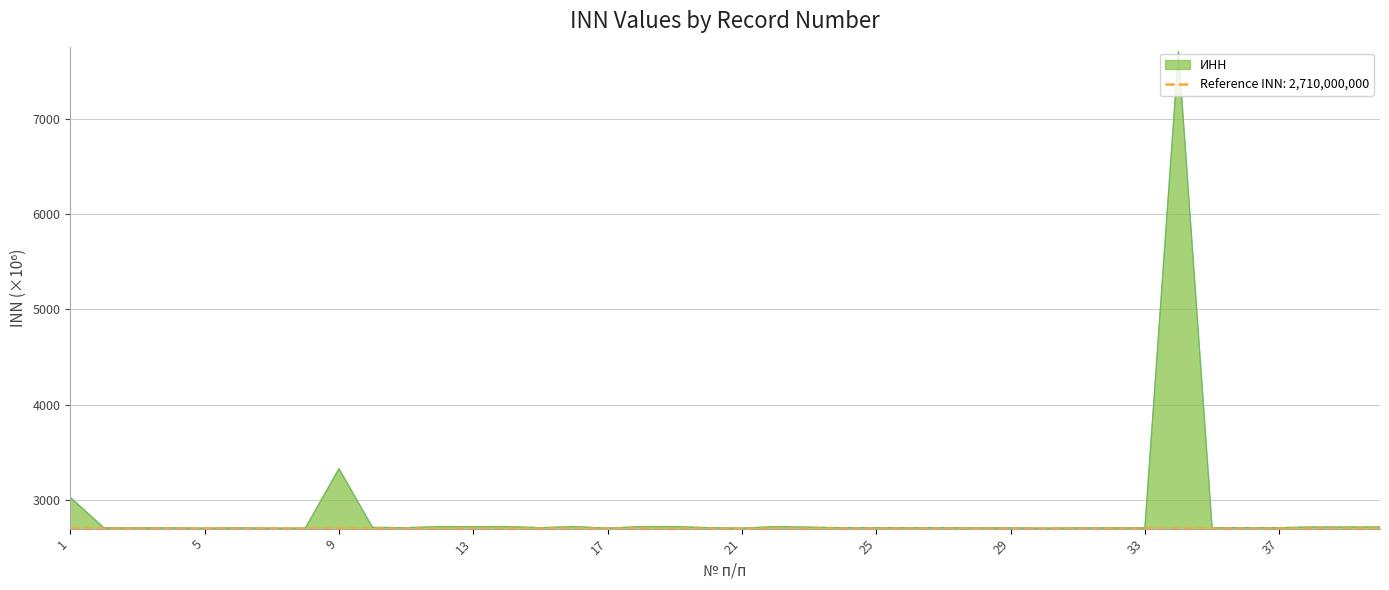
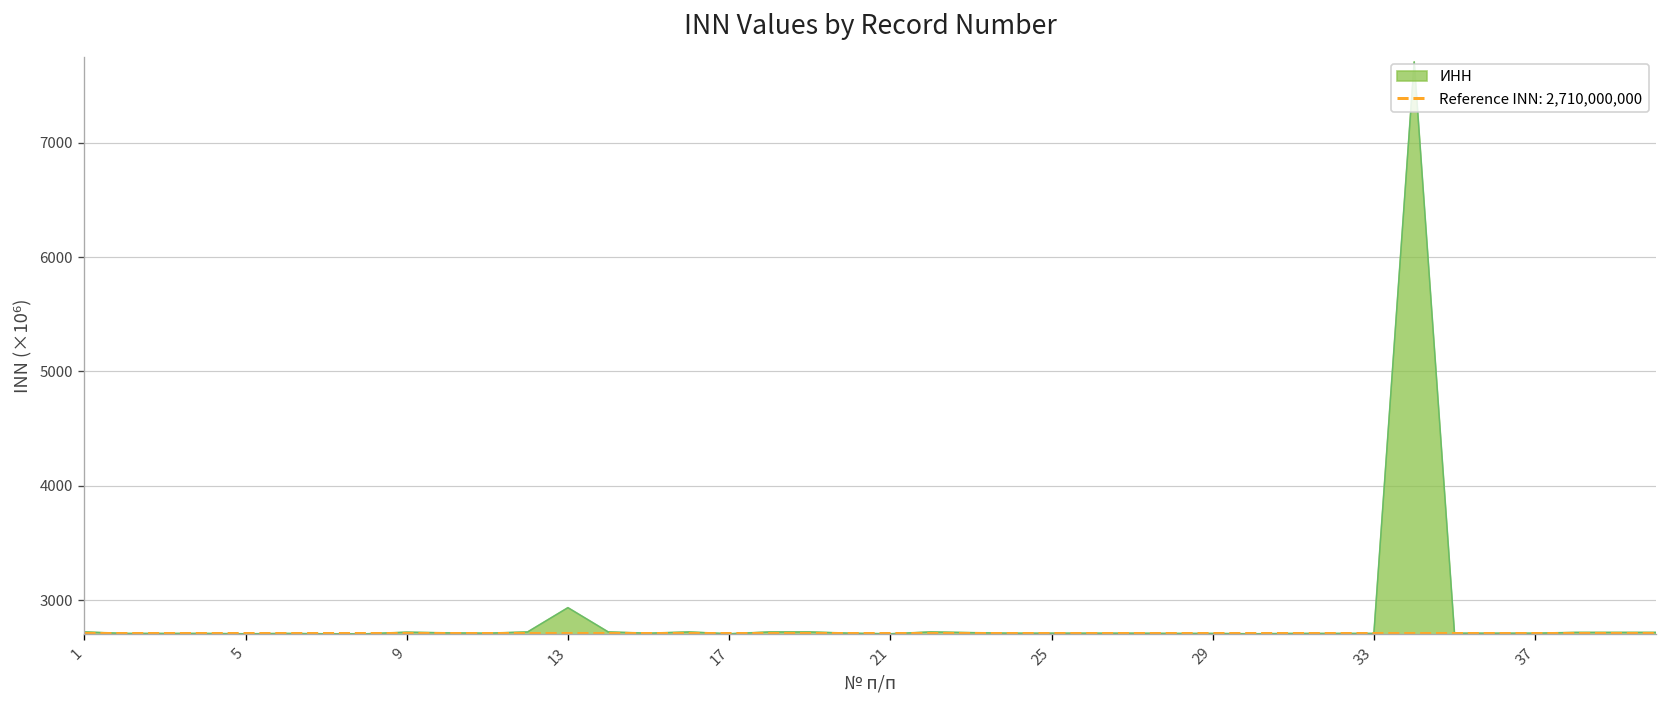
  {
-   "1": 3000,
+   "1": 2700,
    "5": 2700,
-   "9": 3300,
-   "13": 2700,
+   "9": 2700,
+   "13": 2900,
    "17": 2700,
    "21": 2700,
    "25": 2700,
    "29": 2700,
    "33": 2700,
    "37": 2700
  }
